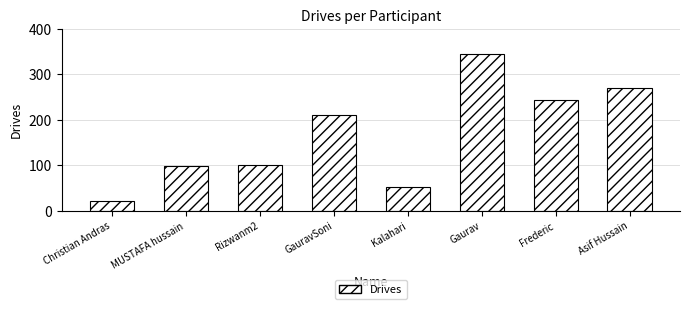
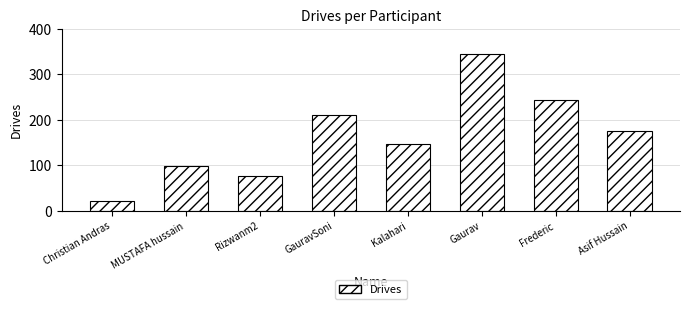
  {
    "Christian Andras": 20,
    "MUSTAFA hussain": 100,
-   "Rizwanm2": 100,
+   "Rizwanm2": 80,
    "GauravSoni": 210,
-   "Kalahari": 50,
+   "Kalahari": 150,
    "Gaurav": 340,
    "Frederic": 240,
-   "Asif Hussain": 270
+   "Asif Hussain": 180
  }
